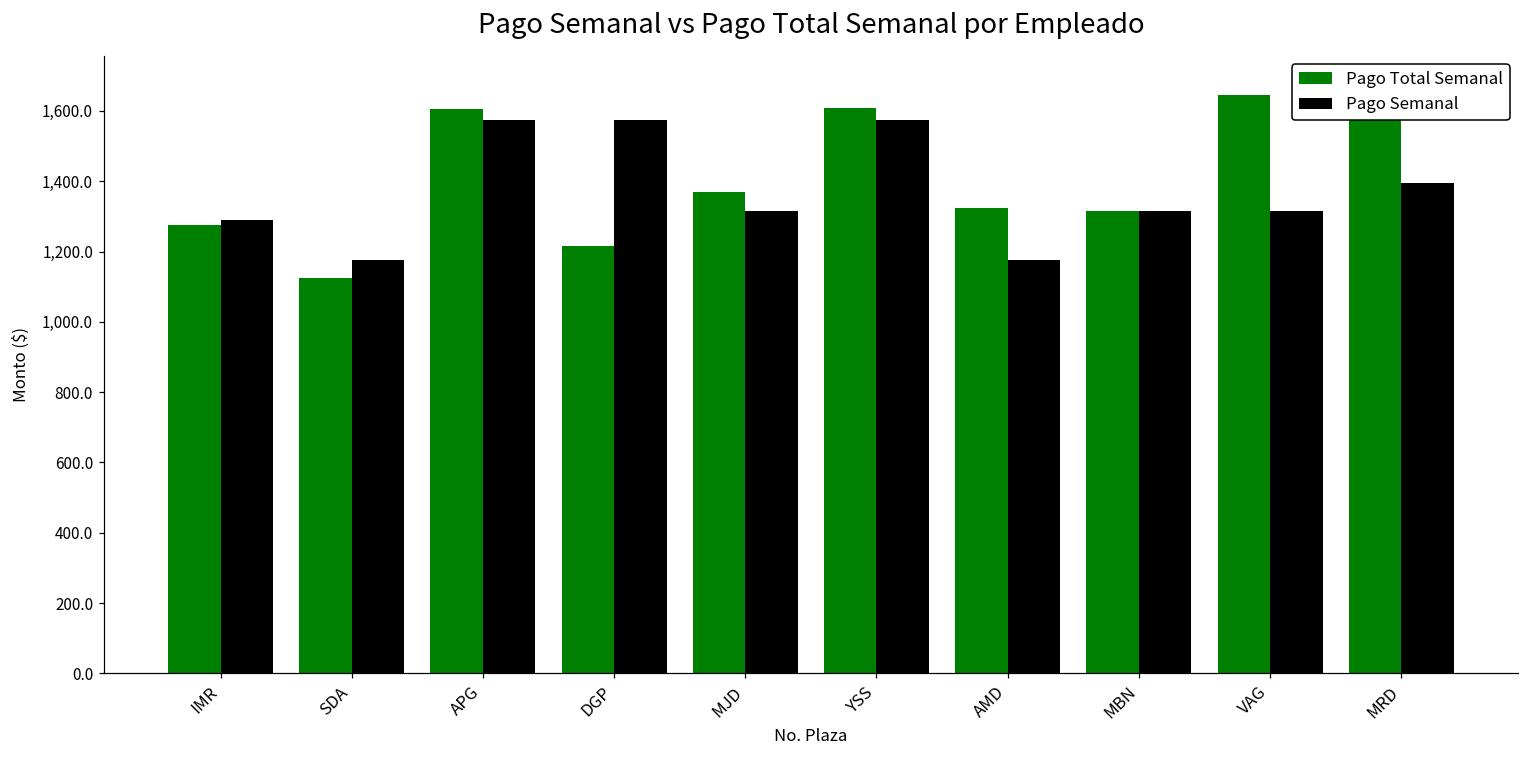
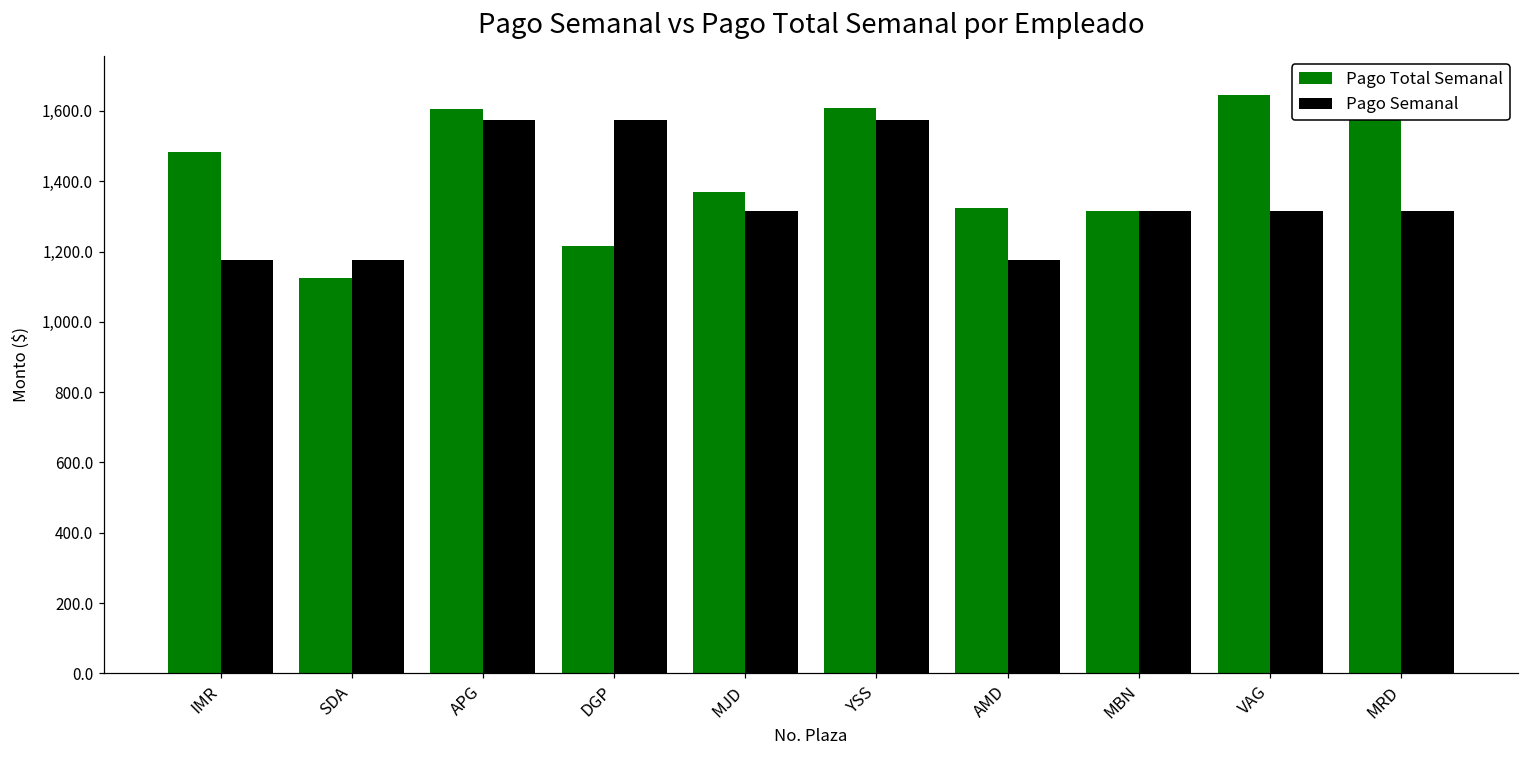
  {
    "Pago Total Semanal": {
-     "IMR": "1,270",
+     "IMR": "1,480",
      "SDA": "1,130",
      "APG": "1,600",
      "DGP": "1,220",
      "MJD": "1,370",
      "YSS": "1,610",
      "AMD": "1,320",
      "MBN": "1,320",
      "VAG": "1,640"
    },
    "Pago Semanal": {
-     "IMR": "1,290",
+     "IMR": "1,180",
      "SDA": "1,180",
      "APG": "1,570",
      "DGP": "1,570",
      "MJD": "1,320",
      "YSS": "1,570",
      "AMD": "1,180",
      "MBN": "1,320",
      "VAG": "1,320",
-     "MRD": "1,390"
+     "MRD": "1,320"
    }
  }
